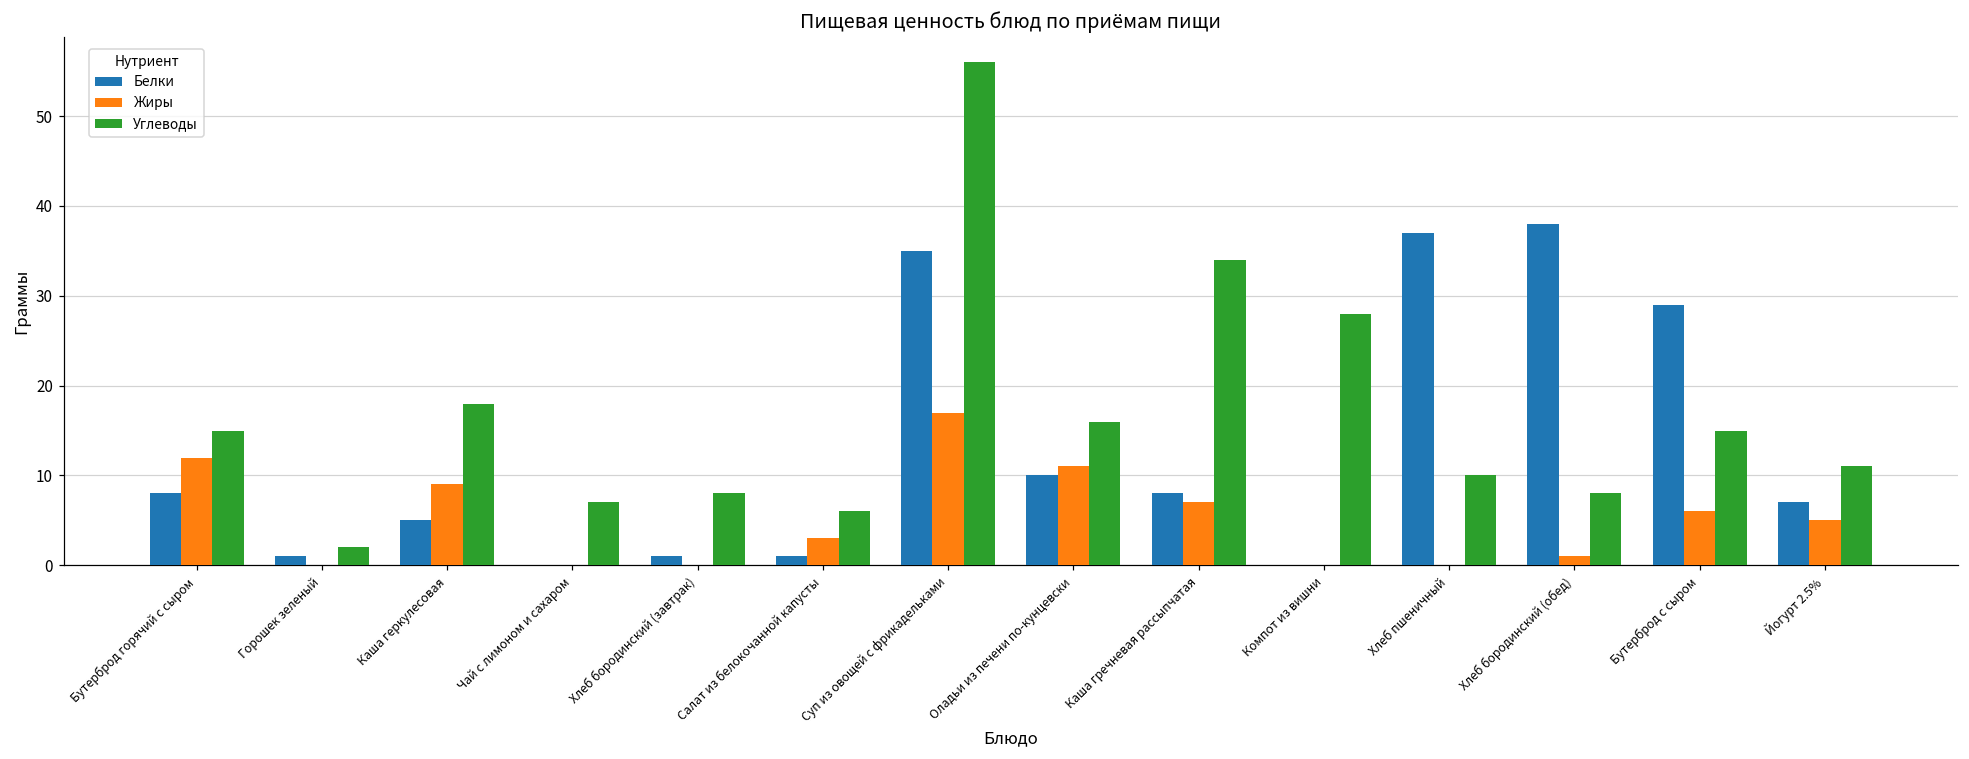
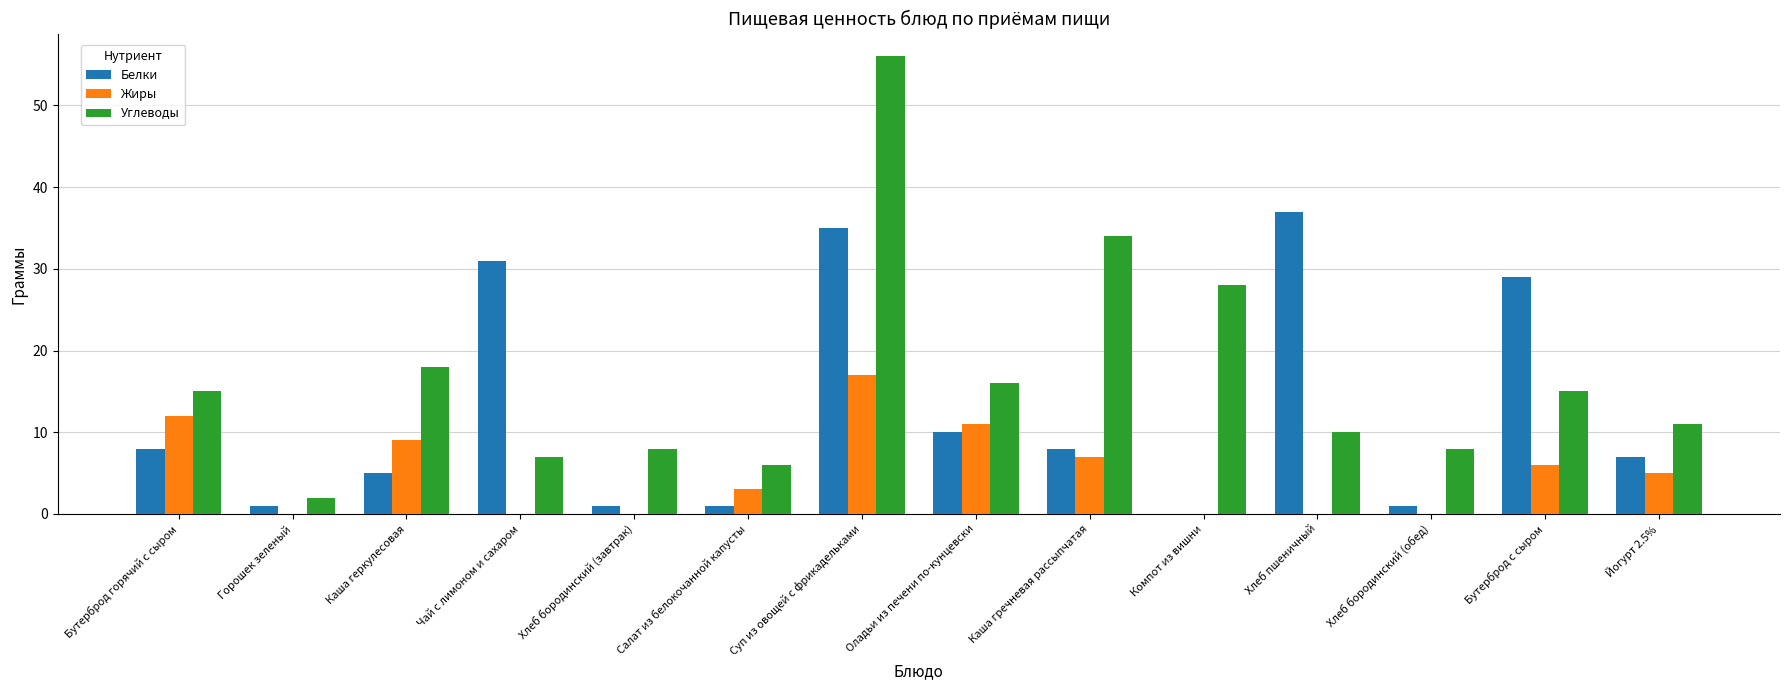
  {
    "Белки": {
      "Бутерброд горячий с сыром": 8,
      "Горошек зеленый": 1,
      "Каша геркулесовая": 5,
-     "Чай с лимоном и сахаром": 0,
+     "Чай с лимоном и сахаром": 31,
      "Хлеб бородинский (завтрак)": 1,
      "Салат из белокочанной капусты": 1,
      "Суп из овощей с фрикадельками": 35,
      "Оладьи из печени по-кунцевски": 10,
      "Каша гречневая рассыпчатая": 8,
      "Компот из вишни": 0,
      "Хлеб пшеничный": 37,
-     "Хлеб бородинский (обед)": 38,
+     "Хлеб бородинский (обед)": 1,
      "Бутерброд с сыром": 29,
      "Йогурт 2.5%": 7
    },
    "Жиры": {
      "Бутерброд горячий с сыром": 12,
      "Горошек зеленый": 0,
      "Каша геркулесовая": 9,
      "Чай с лимоном и сахаром": 0,
      "Хлеб бородинский (завтрак)": 0,
      "Салат из белокочанной капусты": 3,
      "Суп из овощей с фрикадельками": 17,
      "Оладьи из печени по-кунцевски": 11,
      "Каша гречневая рассыпчатая": 7,
      "Компот из вишни": 0,
      "Хлеб пшеничный": 0,
-     "Хлеб бородинский (обед)": 1,
+     "Хлеб бородинский (обед)": 0,
      "Бутерброд с сыром": 6,
      "Йогурт 2.5%": 5
    },
    "Углеводы": {
      "Бутерброд горячий с сыром": 15,
      "Горошек зеленый": 2,
      "Каша геркулесовая": 18,
      "Чай с лимоном и сахаром": 7,
      "Хлеб бородинский (завтрак)": 8,
      "Салат из белокочанной капусты": 6,
      "Суп из овощей с фрикадельками": 56,
      "Оладьи из печени по-кунцевски": 16,
      "Каша гречневая рассыпчатая": 34,
      "Компот из вишни": 28,
      "Хлеб пшеничный": 10,
      "Хлеб бородинский (обед)": 8,
      "Бутерброд с сыром": 15,
      "Йогурт 2.5%": 11
    }
  }
